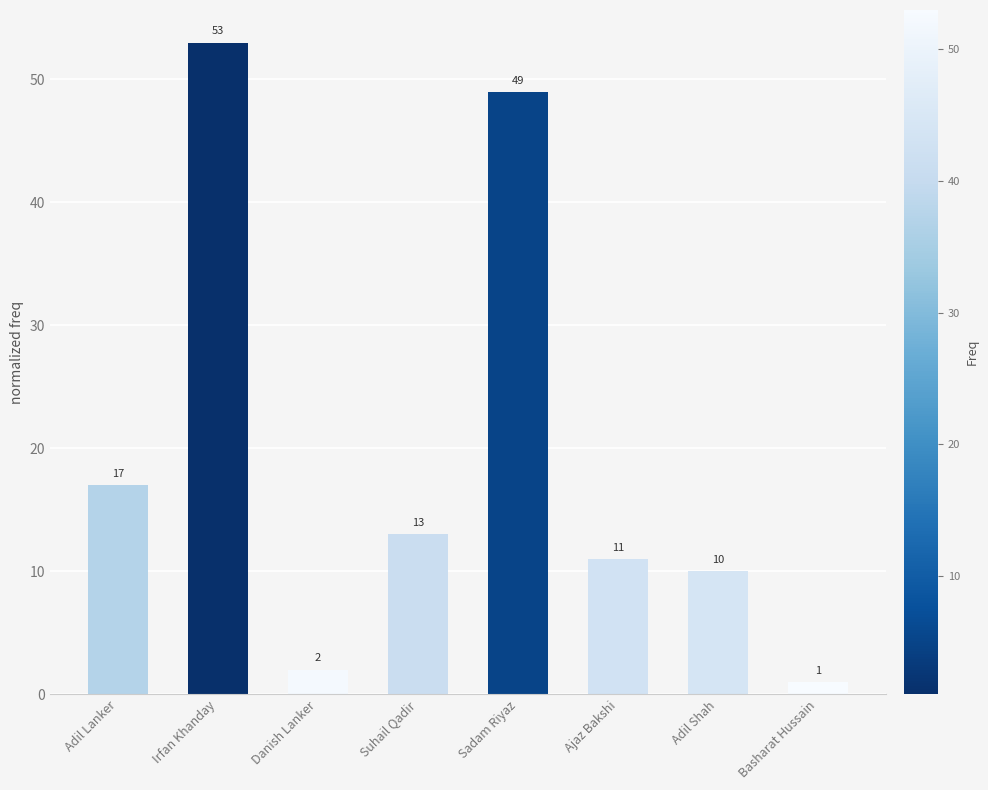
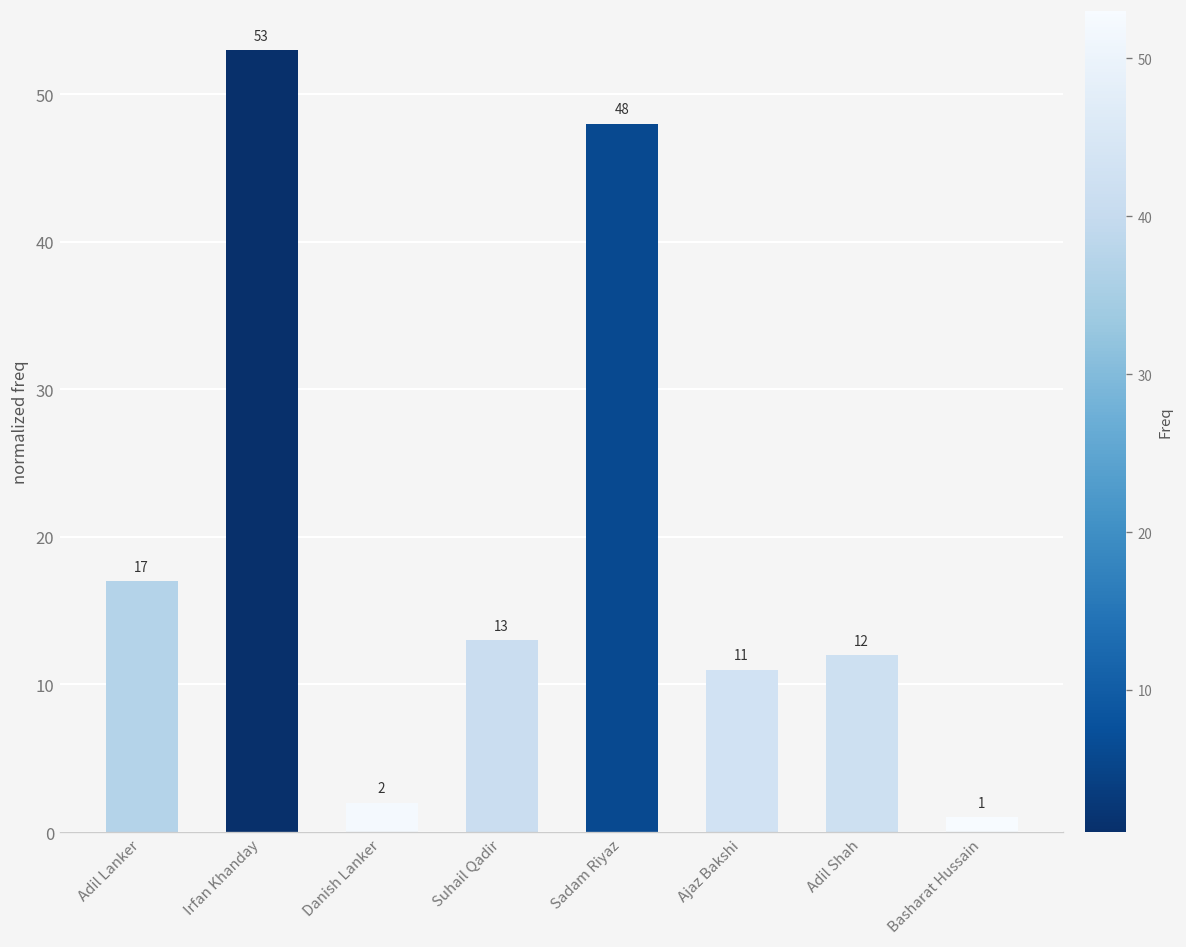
  {
    "Adil Lanker": 17,
    "Irfan Khanday": 53,
    "Danish Lanker": 2,
    "Suhail Qadir": 13,
-   "Sadam Riyaz": 49,
+   "Sadam Riyaz": 48,
    "Ajaz Bakshi": 11,
-   "Adil Shah": 10,
+   "Adil Shah": 12,
    "Basharat Hussain": 1
  }
